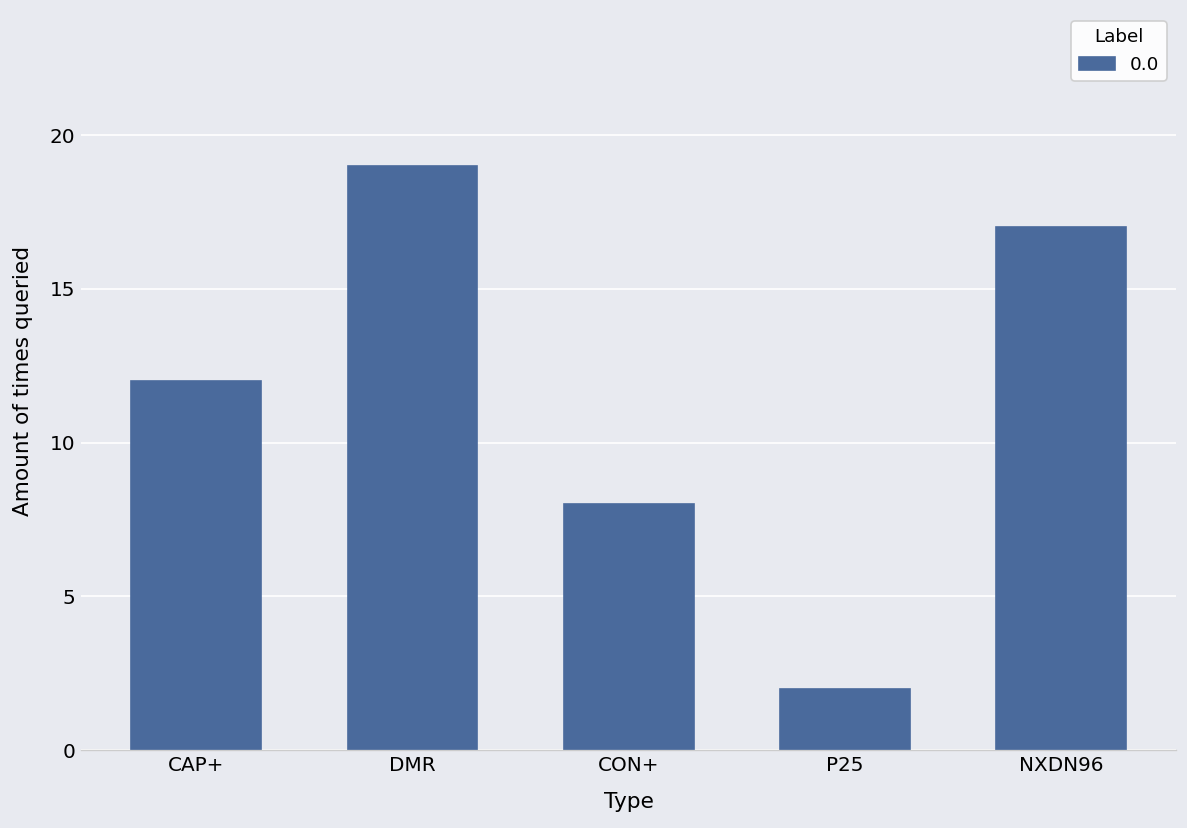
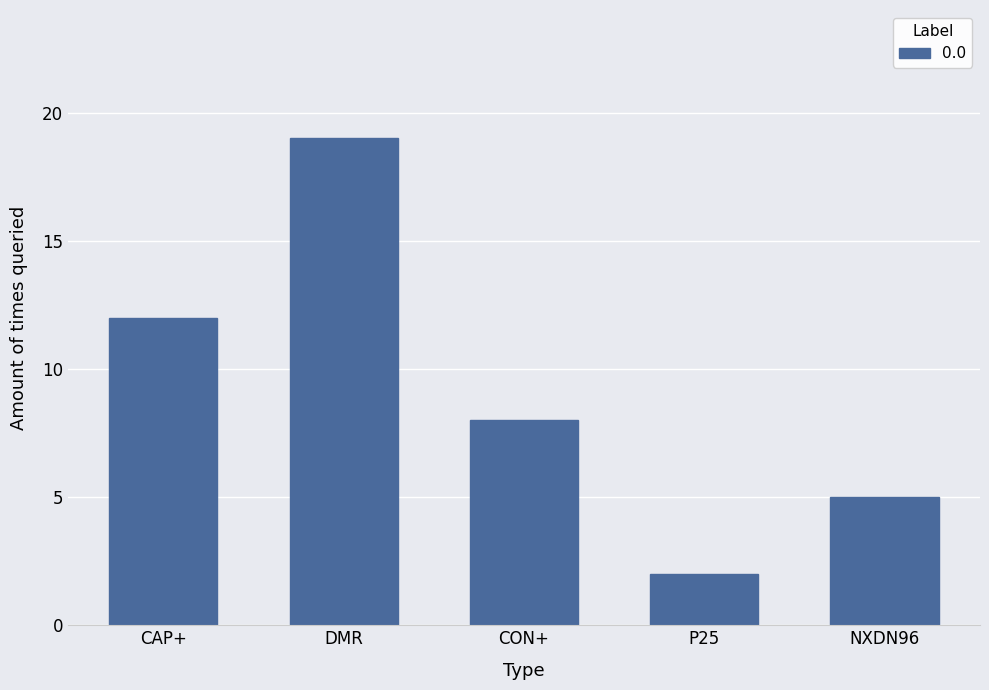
  {
    "CAP+": 12,
    "DMR": 19,
    "CON+": 8,
    "P25": 2,
-   "NXDN96": 17
+   "NXDN96": 5
  }
